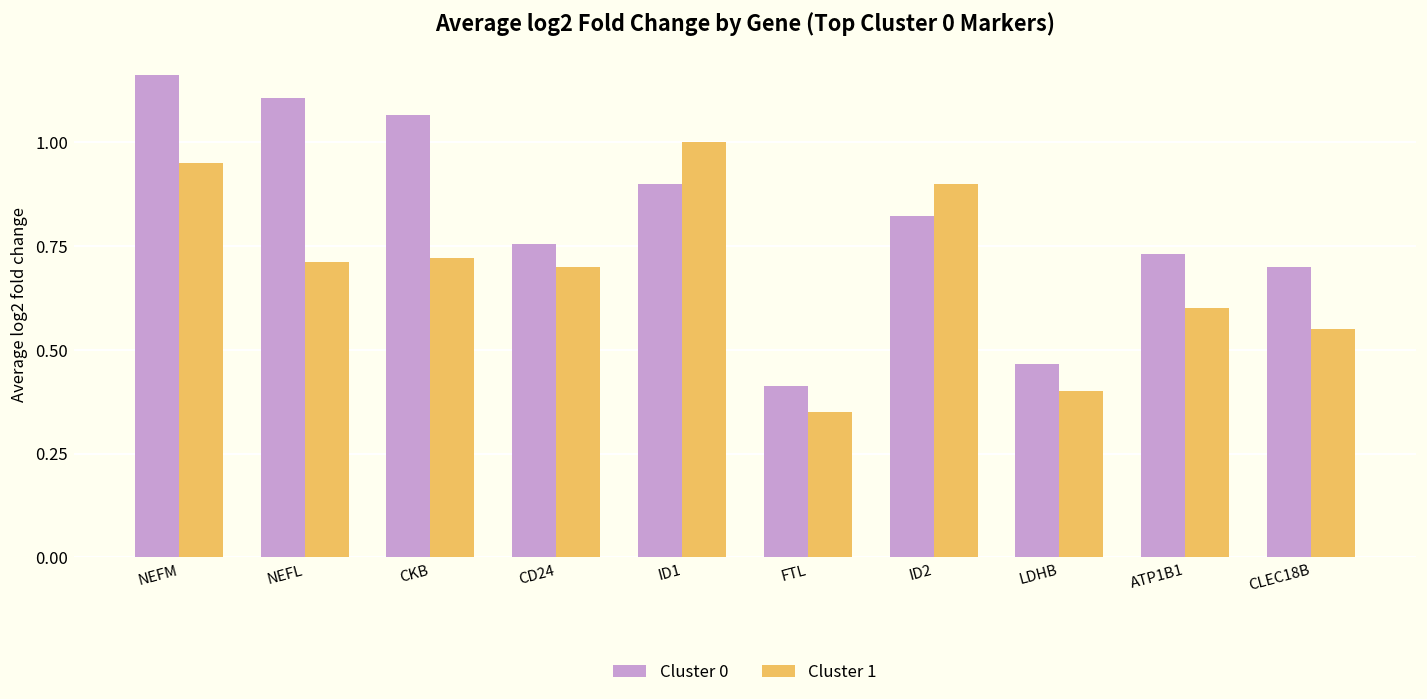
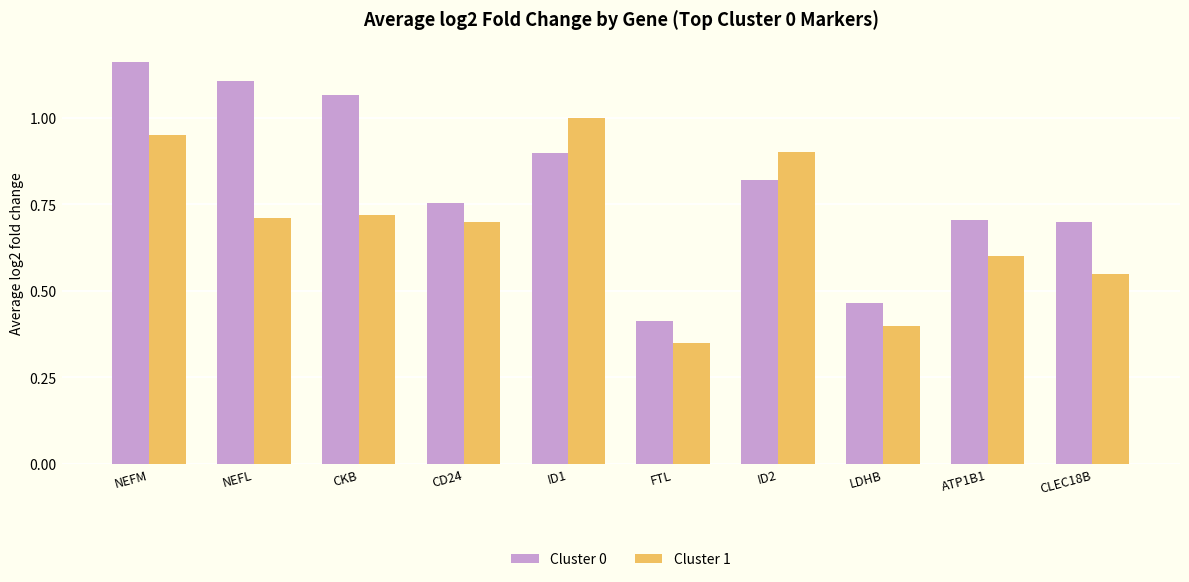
  {
    "Cluster 0": {
      "NEFM": 1.16,
      "NEFL": 1.11,
      "CKB": 1.07,
      "CD24": 0.75,
      "ID1": 0.90,
      "FTL": 0.41,
      "ID2": 0.82,
      "LDHB": 0.47,
-     "ATP1B1": 0.73,
+     "ATP1B1": 0.71,
      "CLEC18B": 0.70
    },
    "Cluster 1": {
      "NEFM": 0.95,
      "NEFL": 0.71,
      "CKB": 0.72,
      "CD24": 0.70,
      "ID1": 1.00,
      "FTL": 0.35,
      "ID2": 0.90,
      "LDHB": 0.40,
      "ATP1B1": 0.60,
      "CLEC18B": 0.55
    }
  }
